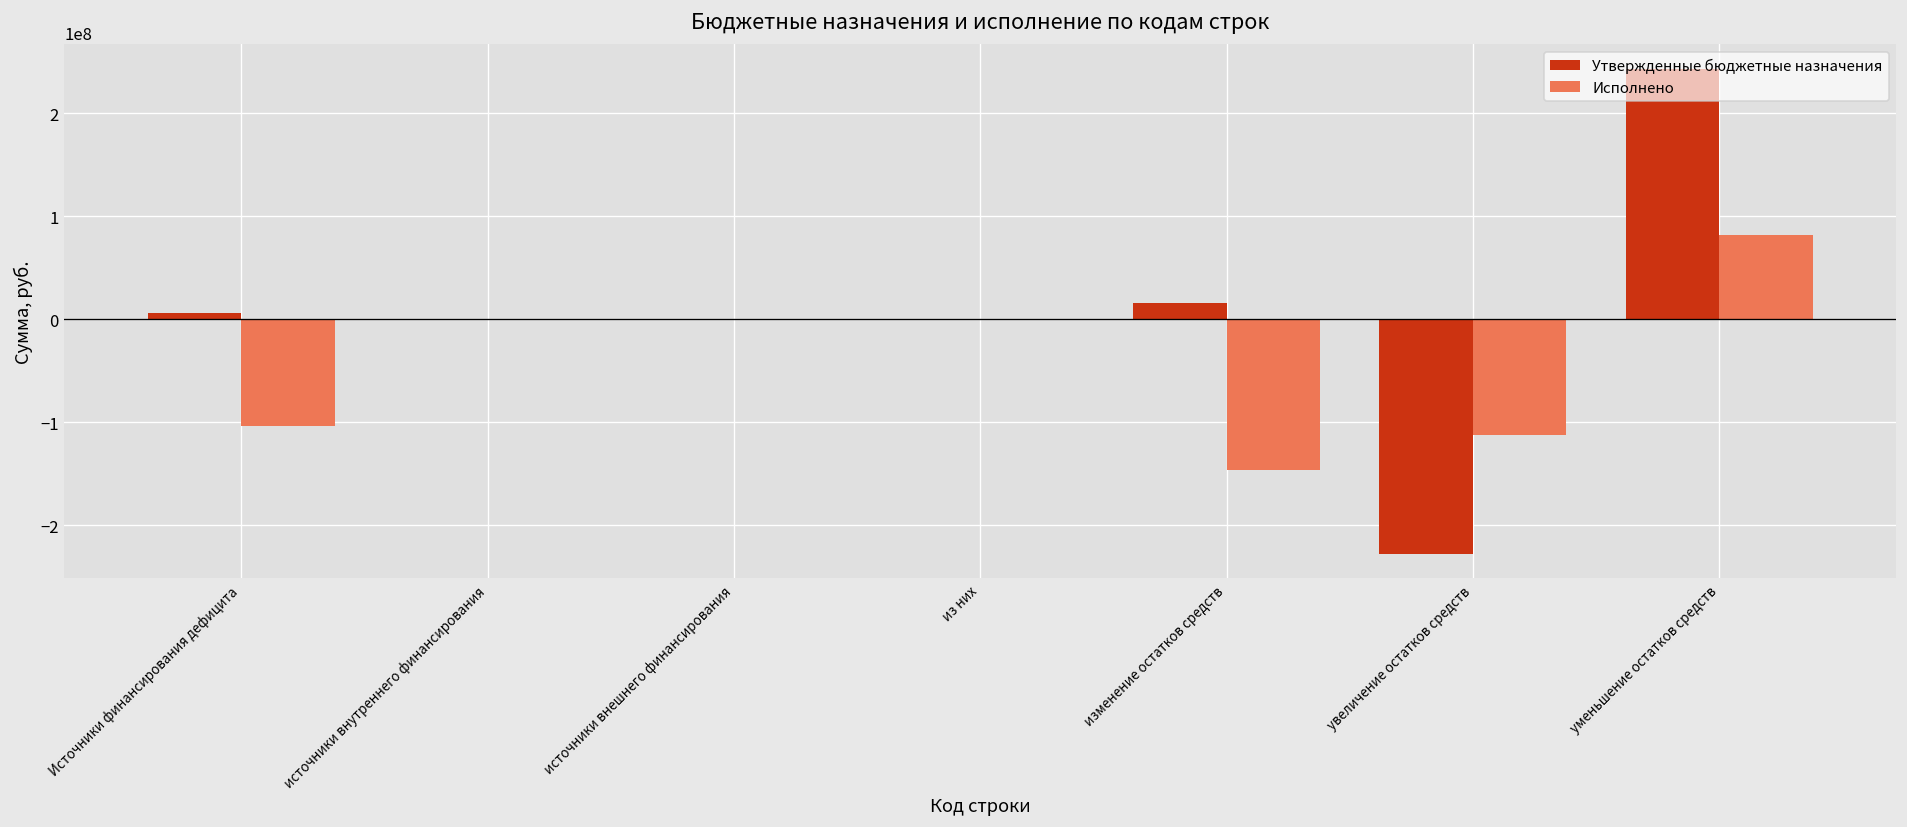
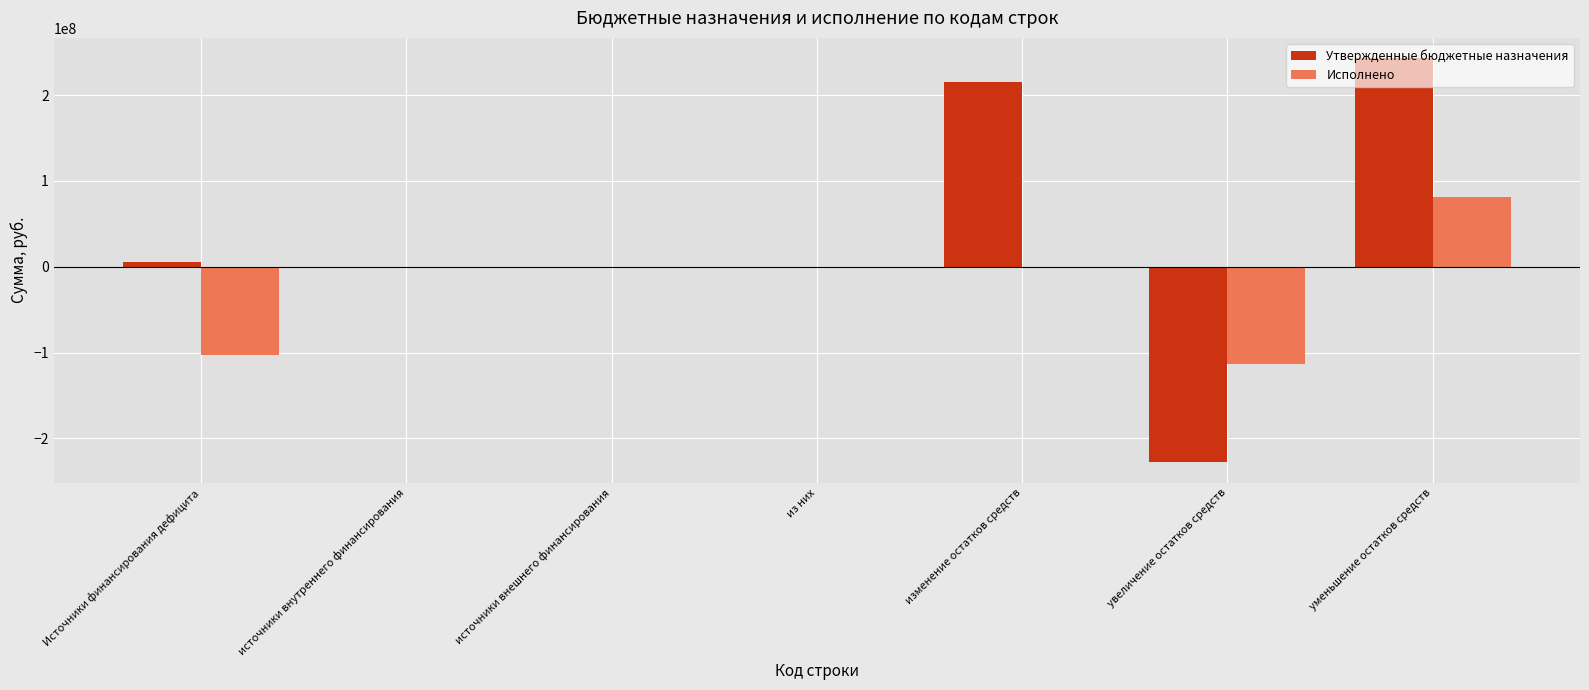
  {
    "Утвержденные бюджетные назначения": {
      "Источники финансирования дефицита": 10000000,
      "источники внутреннего финансирования": 0,
      "источники внешнего финансирования": 0,
      "из них": 0,
-     "изменение остатков средств": 20000000,
+     "изменение остатков средств": 210000000,
      "увеличение остатков средств": -230000000
    },
    "Исполнено": {
      "Источники финансирования дефицита": -100000000,
      "источники внутреннего финансирования": 0,
      "источники внешнего финансирования": 0,
      "из них": 0,
-     "изменение остатков средств": -150000000,
+     "изменение остатков средств": 0,
      "увеличение остатков средств": -110000000,
      "уменьшение остатков средств": 80000000
    }
  }
